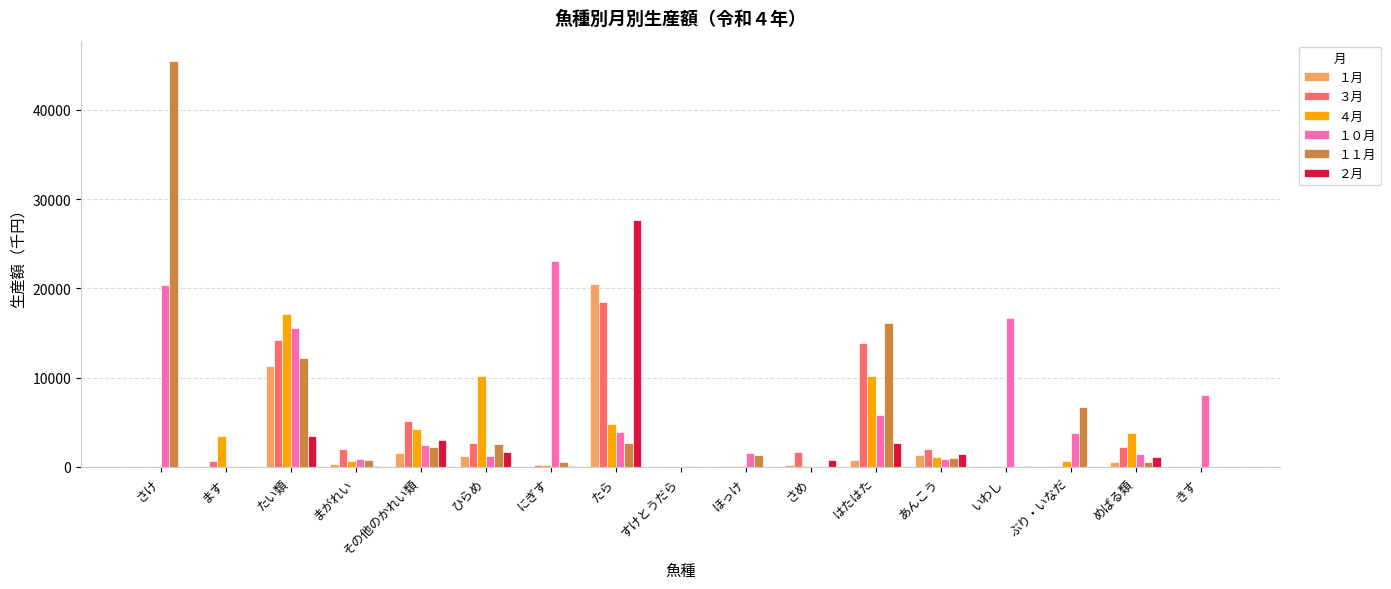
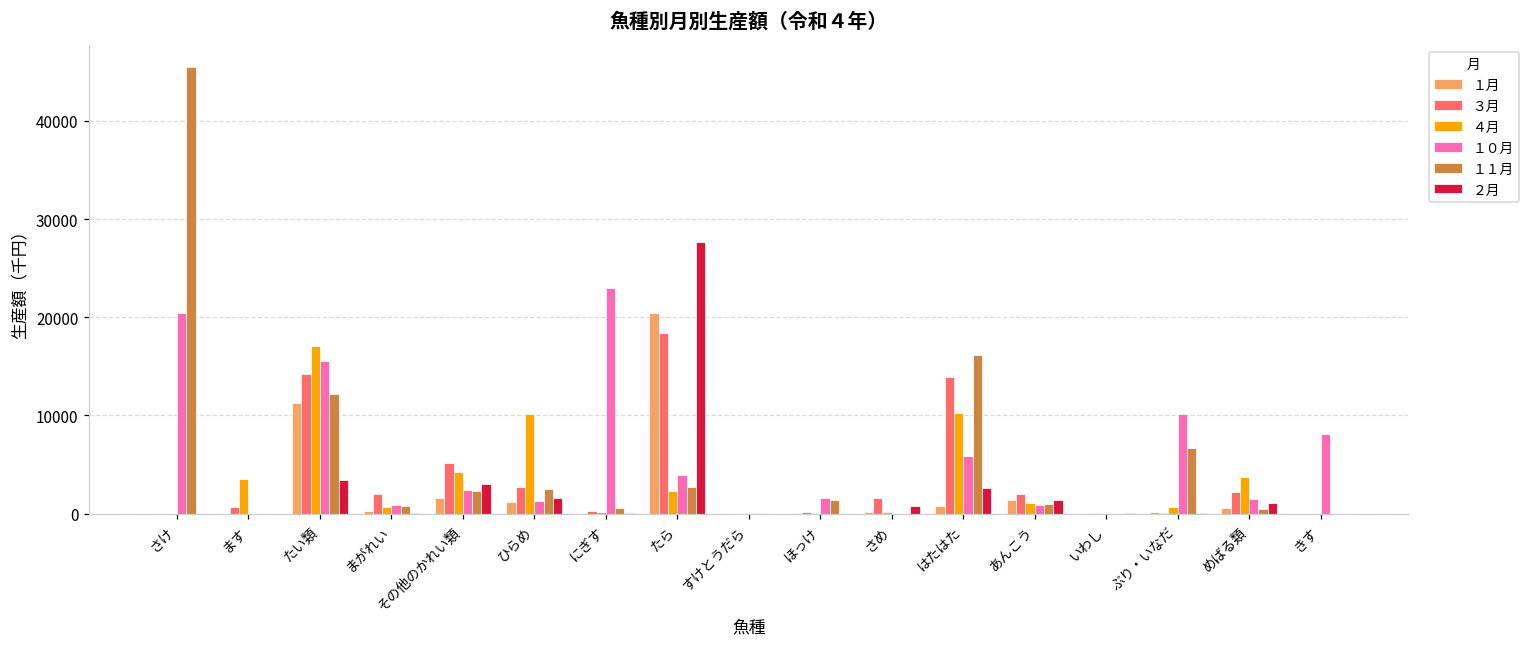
  {
    "４月": {
      "さけ": 0,
      "ます": 3000,
      "たい類": 17000,
      "まがれい": 1000,
      "その他のかれい類": 4000,
      "ひらめ": 10000,
-     "たら": 5000,
+     "たら": 2000,
      "はたはた": 10000,
      "あんこう": 1000,
      "ぶり・いなだ": 1000,
      "めばる類": 4000
    },
    "１０月": {
      "さけ": 20000,
      "ます": 0,
      "たい類": 16000,
      "まがれい": 1000,
      "その他のかれい類": 2000,
      "ひらめ": 1000,
      "にぎす": 23000,
      "たら": 4000,
      "ほっけ": 2000,
      "はたはた": 6000,
      "あんこう": 1000,
-     "いわし": 17000,
-     "ぶり・いなだ": 4000,
+     "いわし": 0,
+     "ぶり・いなだ": 10000,
      "めばる類": 1000,
      "きす": 8000
    },
    "２月": {
      "さけ": 0,
      "ます": 0,
      "たい類": 3000,
      "その他のかれい類": 3000,
      "ひらめ": 2000,
      "たら": 28000,
      "すけとうだら": 0,
      "さめ": 1000,
      "はたはた": 3000,
      "あんこう": 1000,
      "めばる類": 1000,
      "きす": 0
    }
  }
